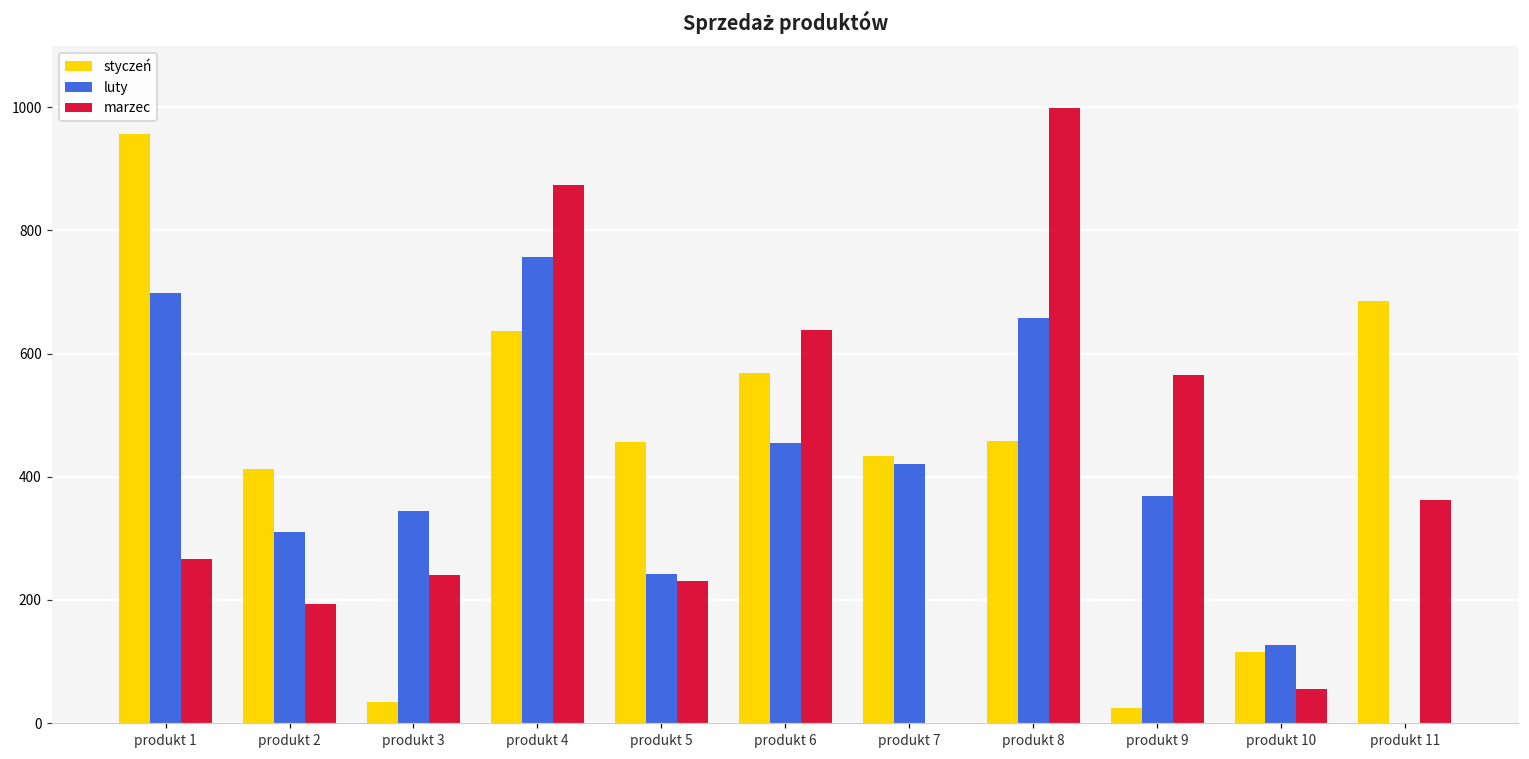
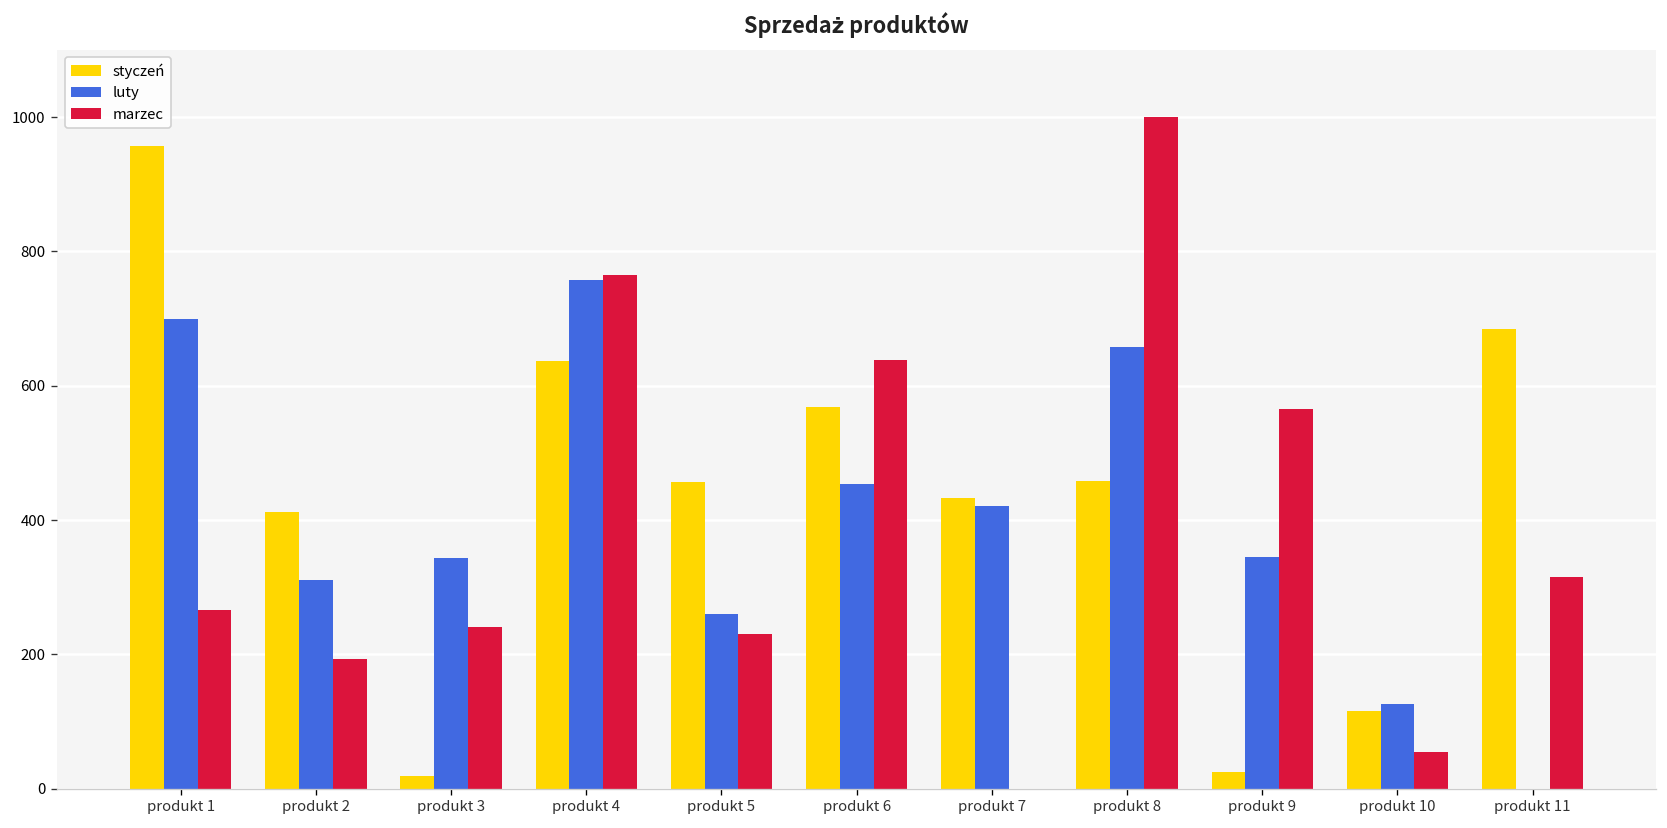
  {
    "styczeń": {
      "produkt 1": 960,
      "produkt 2": 410,
-     "produkt 3": 30,
+     "produkt 3": 20,
      "produkt 4": 640,
      "produkt 5": 460,
      "produkt 6": 570,
      "produkt 7": 430,
      "produkt 8": 460,
      "produkt 9": 20,
      "produkt 10": 120,
      "produkt 11": 690
    },
    "luty": {
      "produkt 1": 700,
      "produkt 2": 310,
      "produkt 3": 340,
      "produkt 4": 760,
-     "produkt 5": 240,
+     "produkt 5": 260,
      "produkt 6": 450,
      "produkt 7": 420,
      "produkt 8": 660,
-     "produkt 9": 370,
+     "produkt 9": 340,
      "produkt 10": 130,
      "produkt 11": 0
    },
    "marzec": {
      "produkt 1": 270,
      "produkt 2": 190,
      "produkt 3": 240,
-     "produkt 4": 870,
+     "produkt 4": 760,
      "produkt 5": 230,
      "produkt 6": 640,
      "produkt 7": 0,
      "produkt 8": 1000,
      "produkt 9": 570,
      "produkt 10": 50,
-     "produkt 11": 360
+     "produkt 11": 320
    }
  }
